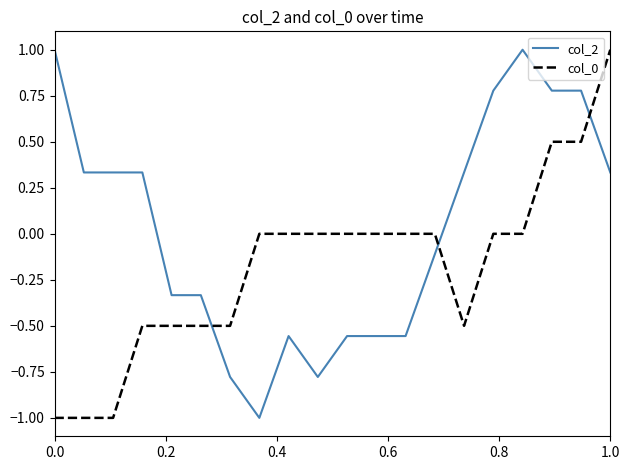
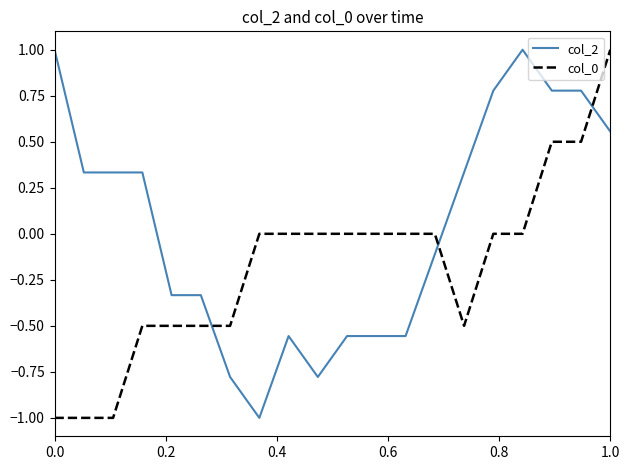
  {
    "col_2": {
      "0.0": 1.00,
-     "1.0": 0.33
+     "1.0": 0.56
    },
    "col_0": {
      "0.0": -1.00,
      "1.0": 1.00
    }
  }
